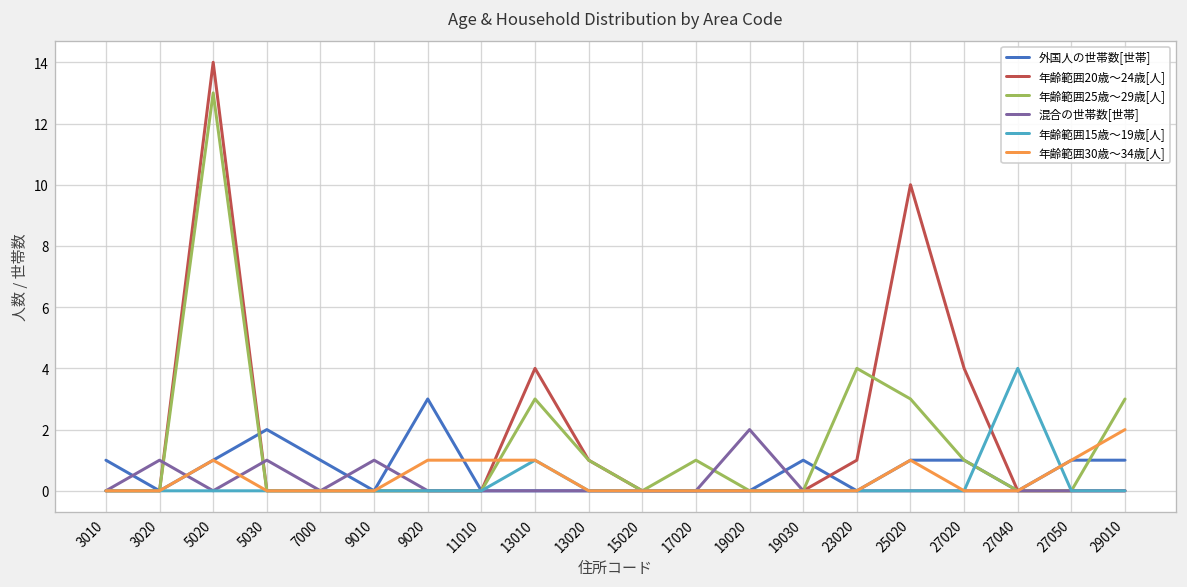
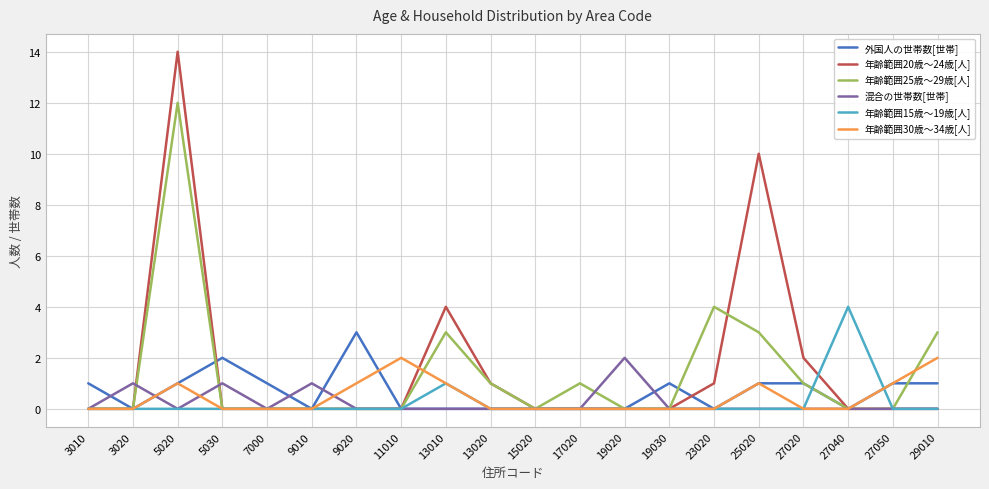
  {
    "年齢範囲20歳～24歳[人]": {
      "5020": 14,
      "13010": 4,
      "23020": 1,
      "25020": 10,
-     "27020": 4
+     "27020": 2
    },
    "年齢範囲25歳～29歳[人]": {
-     "5020": 13,
+     "5020": 12,
      "13010": 3,
      "17020": 1,
      "23020": 4,
      "25020": 3,
      "29010": 3
    },
    "混合の世帯数[世帯]": {
      "3020": 1,
      "5030": 1,
      "9010": 1,
      "19020": 2
    },
    "年齢範囲30歳～34歳[人]": {
      "9020": 1,
-     "11010": 1,
+     "11010": 2,
      "29010": 2
    }
  }
